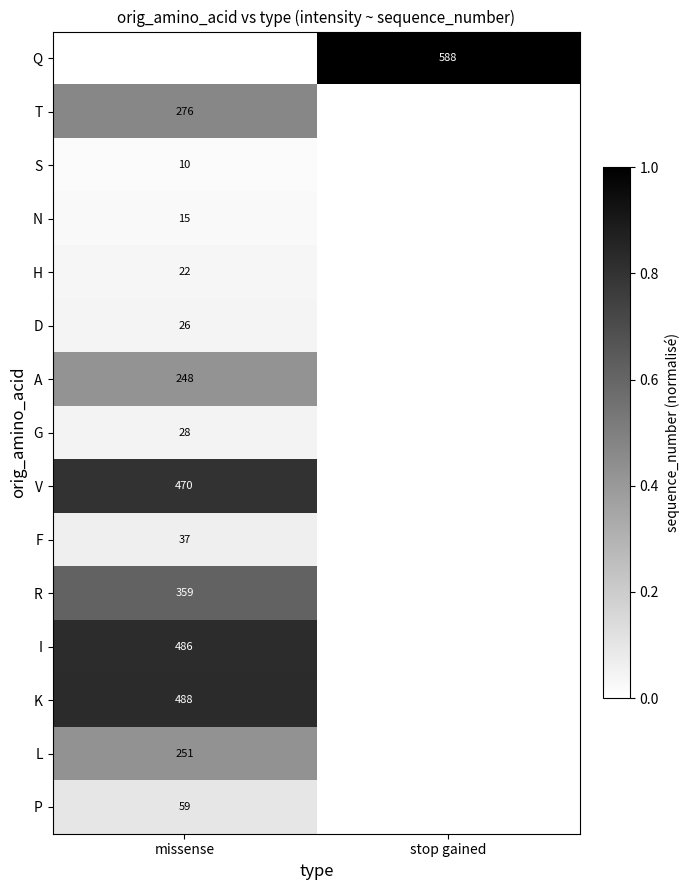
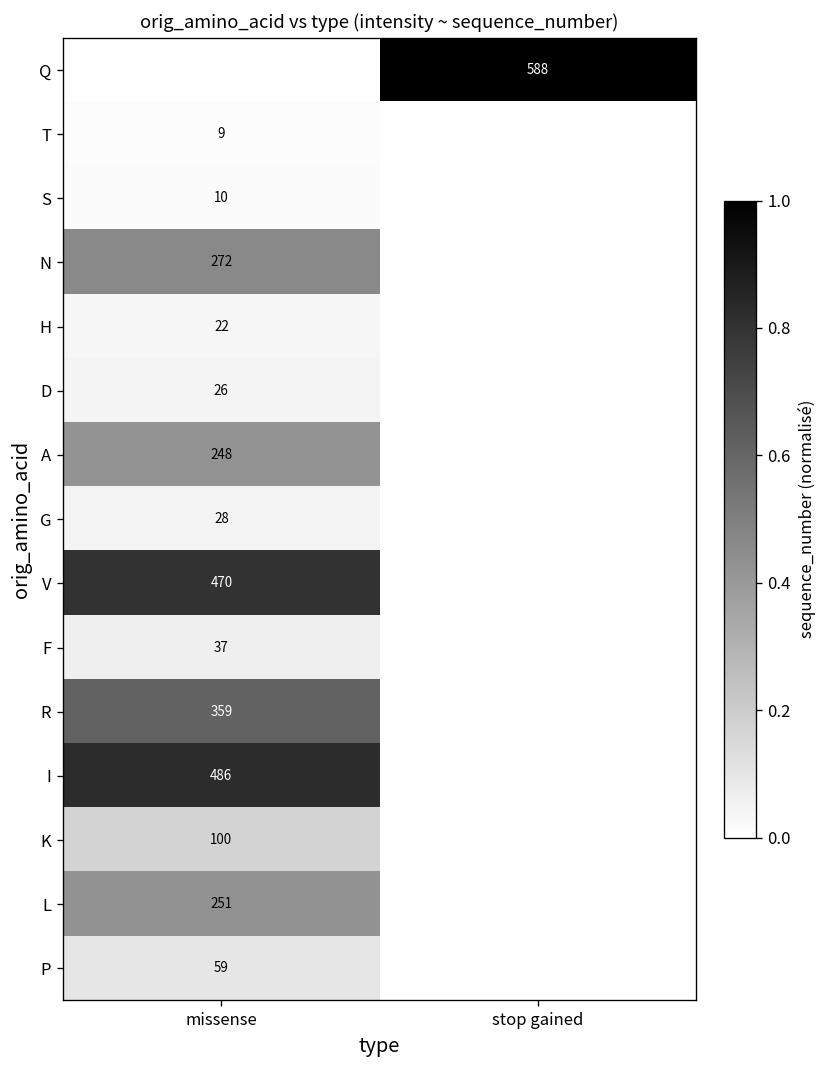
  {
    "Q": {
      "stop gained": 588
    },
    "T": {
-     "missense": 276
+     "missense": 9
    },
    "S": {
      "missense": 10
    },
    "N": {
-     "missense": 15
+     "missense": 272
    },
    "H": {
      "missense": 22
    },
    "D": {
      "missense": 26
    },
    "A": {
      "missense": 248
    },
    "G": {
      "missense": 28
    },
    "V": {
      "missense": 470
    },
    "F": {
      "missense": 37
    },
    "R": {
      "missense": 359
    },
    "I": {
      "missense": 486
    },
    "K": {
-     "missense": 488
+     "missense": 100
    },
    "L": {
      "missense": 251
    },
    "P": {
      "missense": 59
    }
  }
